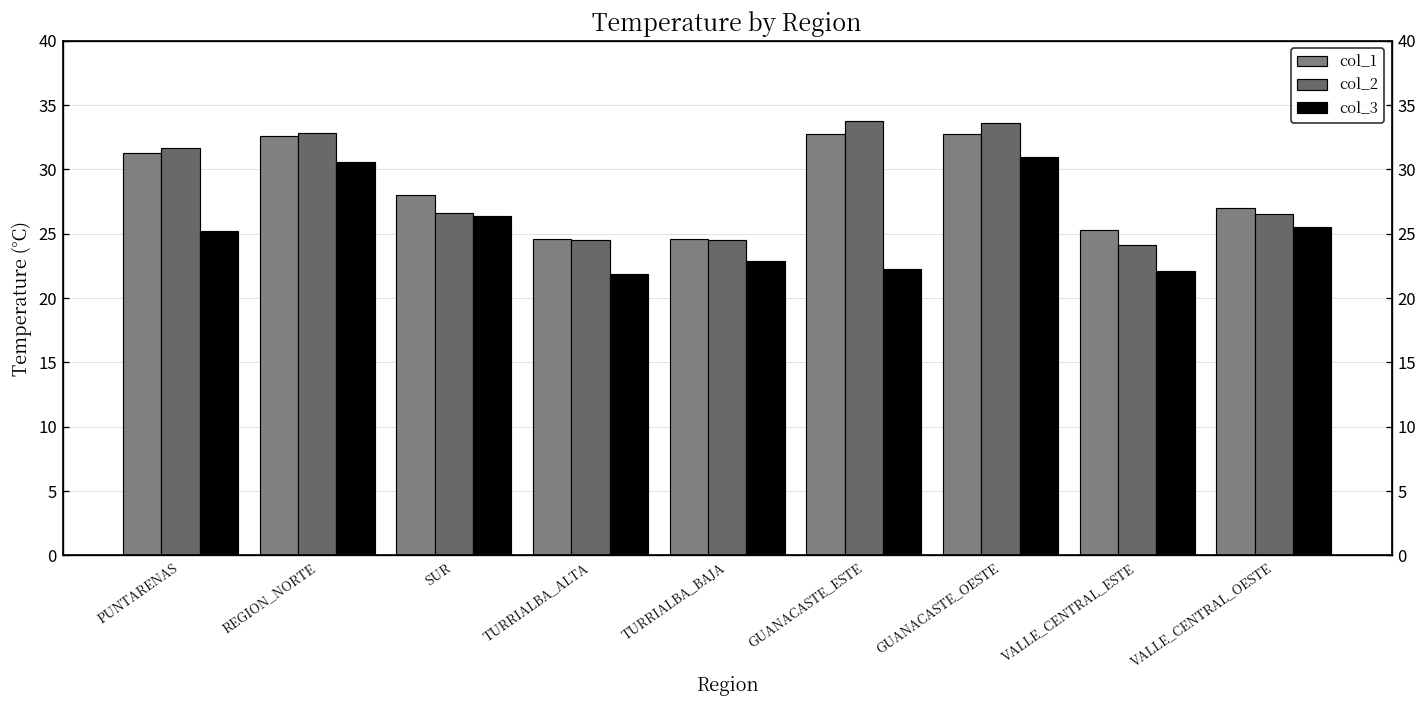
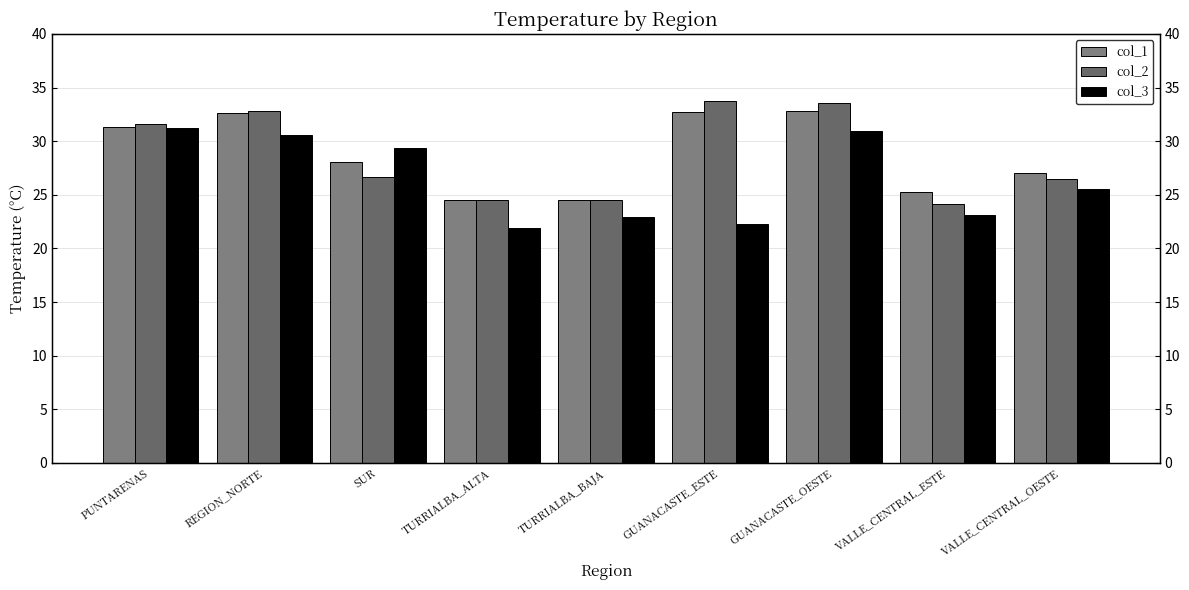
  {
    "col_3": {
-     "PUNTARENAS": 25.2,
+     "PUNTARENAS": 31.3,
      "REGION_NORTE": 30.6,
-     "SUR": 26.4,
+     "SUR": 29.4,
      "TURRIALBA_ALTA": 21.9,
      "TURRIALBA_BAJA": 22.9,
      "GUANACASTE_ESTE": 22.2,
      "GUANACASTE_OESTE": 31.0,
-     "VALLE_CENTRAL_ESTE": 22.1,
+     "VALLE_CENTRAL_ESTE": 23.1,
      "VALLE_CENTRAL_OESTE": 25.6
    }
  }
